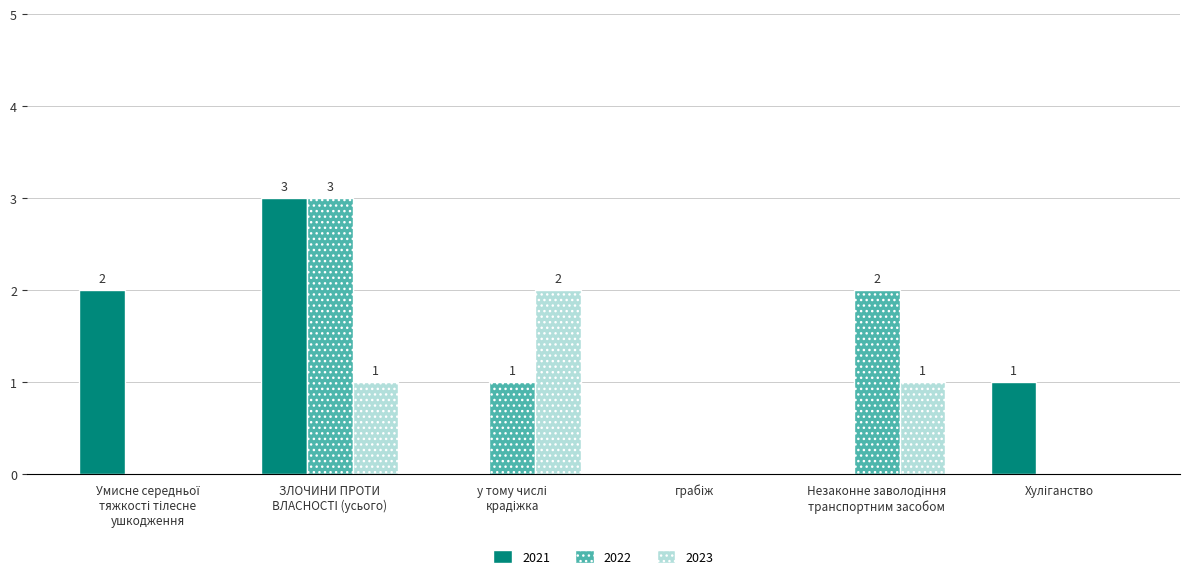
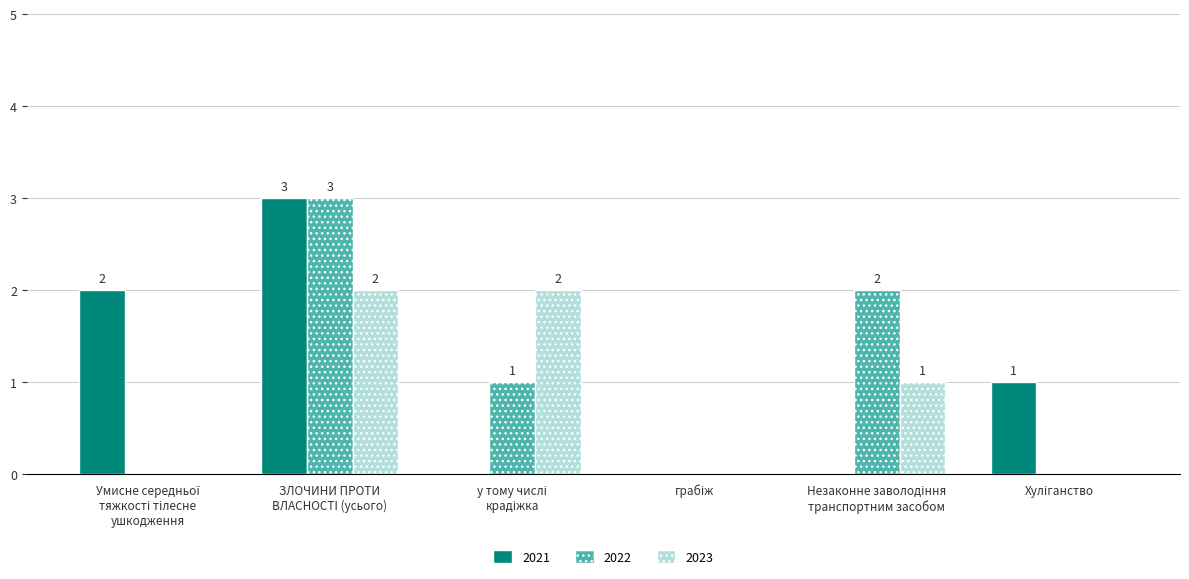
  {
    "2021": {
      "Умисне середньої тяжкості тілесне ушкодження": 2,
      "ЗЛОЧИНИ ПРОТИ ВЛАСНОСТІ (усього)": 3,
      "Хуліганство": 1
    },
    "2022": {
      "ЗЛОЧИНИ ПРОТИ ВЛАСНОСТІ (усього)": 3,
      "у тому числі крадіжка": 1,
      "Незаконне заволодіння транспортним засобом": 2
    },
    "2023": {
-     "ЗЛОЧИНИ ПРОТИ ВЛАСНОСТІ (усього)": 1,
+     "ЗЛОЧИНИ ПРОТИ ВЛАСНОСТІ (усього)": 2,
      "у тому числі крадіжка": 2,
      "Незаконне заволодіння транспортним засобом": 1
    }
  }
